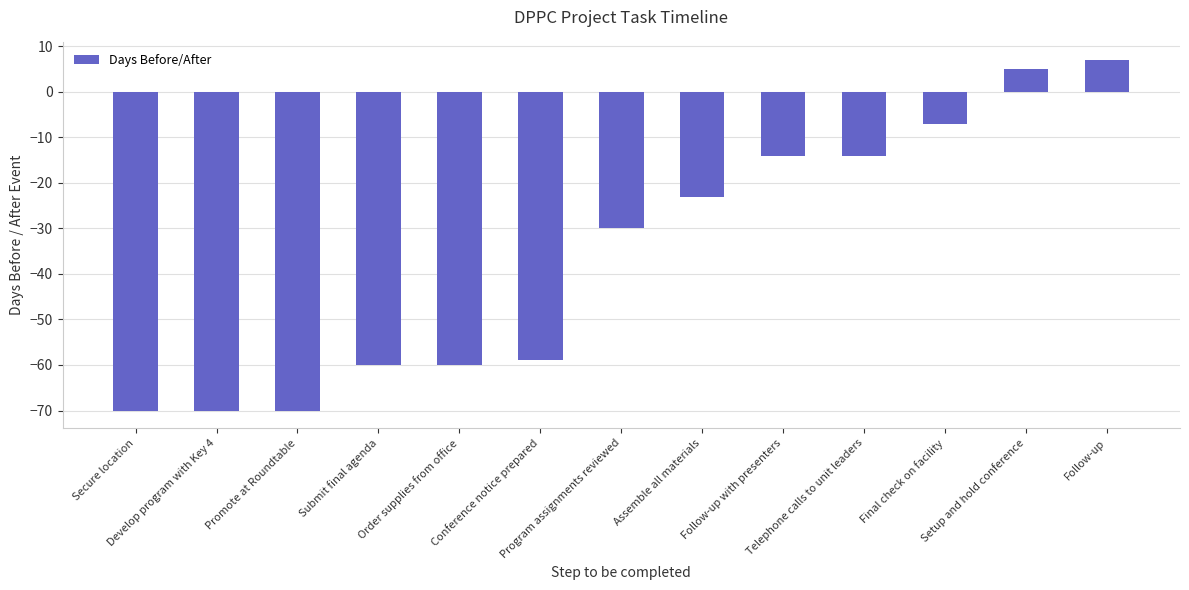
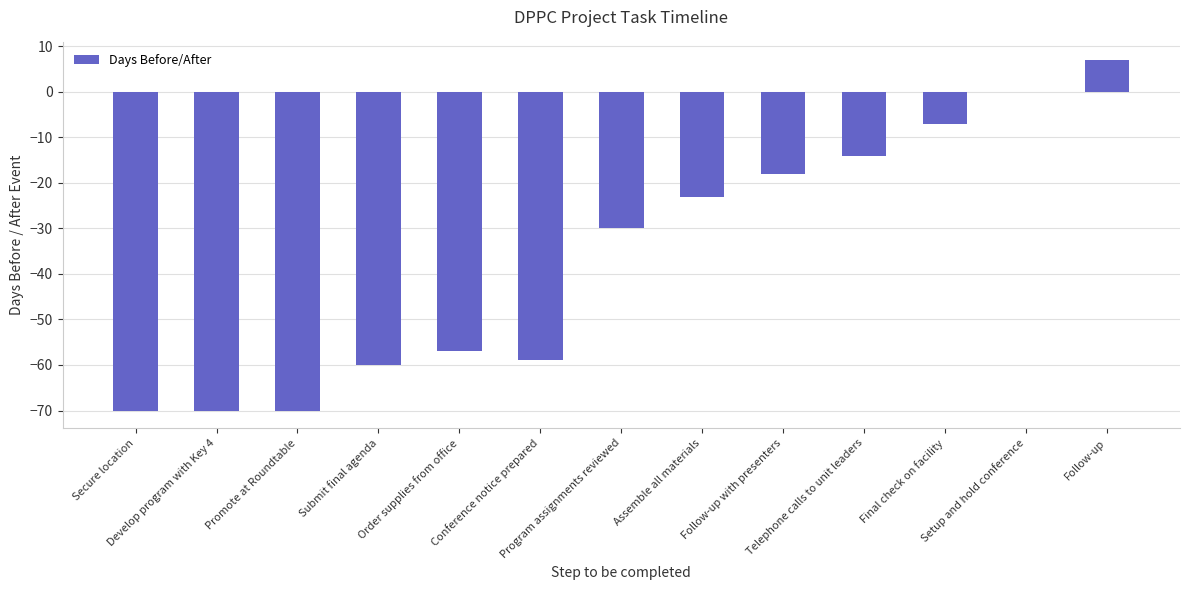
  {
    "Secure location": -70,
    "Develop program with Key 4": -70,
    "Promote at Roundtable": -70,
    "Submit final agenda": -60,
-   "Order supplies from office": -60,
+   "Order supplies from office": -57,
    "Conference notice prepared": -59,
    "Program assignments reviewed": -30,
    "Assemble all materials": -23,
-   "Follow-up with presenters": -14,
+   "Follow-up with presenters": -18,
    "Telephone calls to unit leaders": -14,
    "Final check on facility": -7,
-   "Setup and hold conference": 5,
+   "Setup and hold conference": 0,
    "Follow-up": 7
  }
